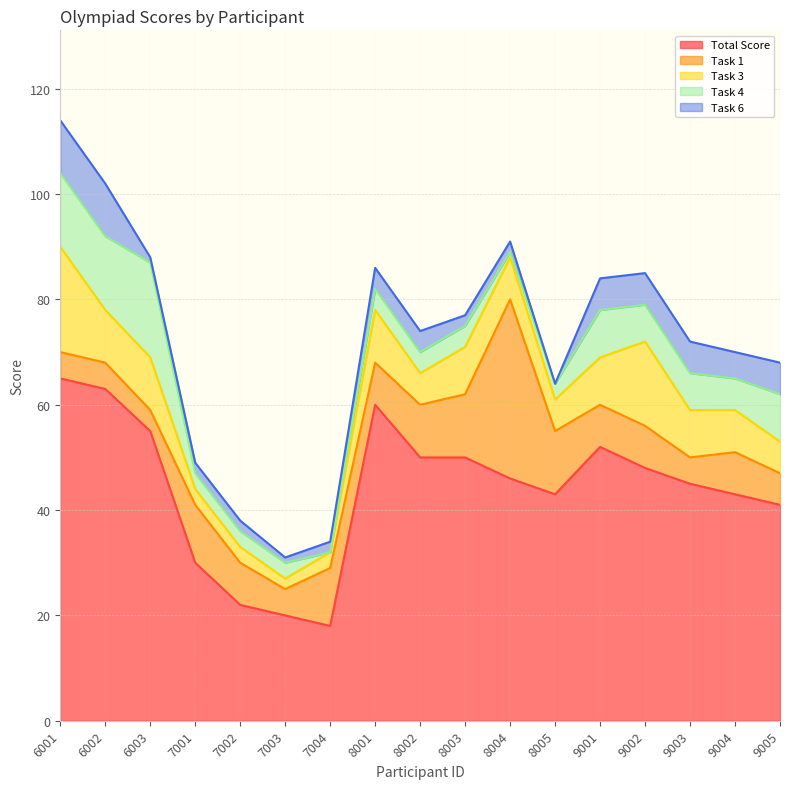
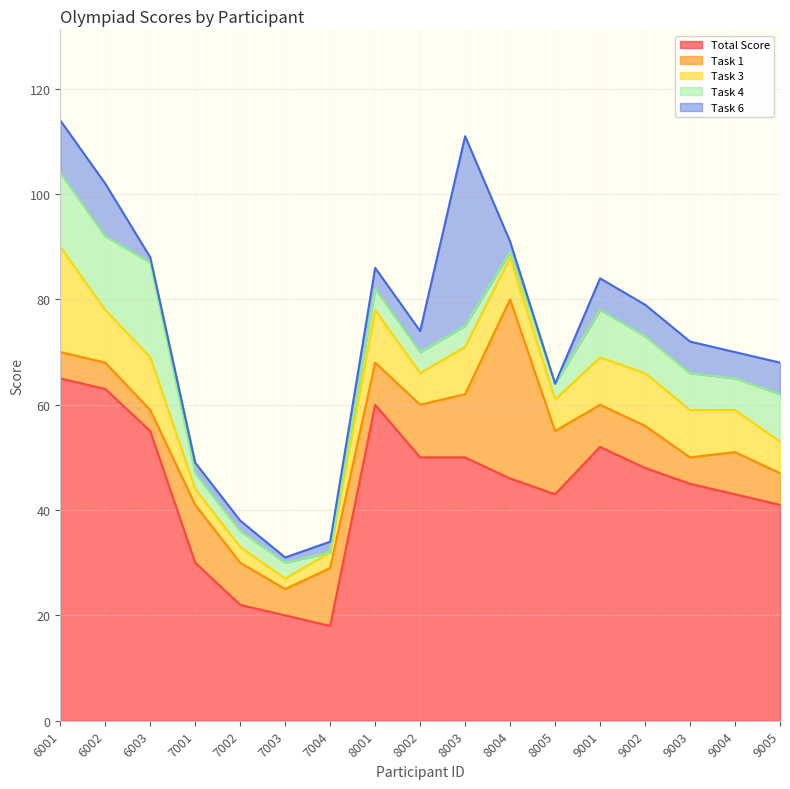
  {
    "Total Score": {
      "6001": 65,
      "6002": 63,
      "6003": 55,
      "7001": 30,
      "7002": 22,
      "7003": 20,
      "7004": 18,
      "8001": 60,
      "8002": 50,
      "8003": 50,
      "8004": 46,
      "8005": 43,
      "9001": 52,
      "9002": 48,
      "9003": 45,
      "9004": 43,
      "9005": 41
    },
    "Task 1": {
      "6001": 5,
      "6002": 5,
      "6003": 4,
      "7001": 11,
      "7002": 8,
      "7003": 5,
      "7004": 11,
      "8001": 8,
      "8002": 10,
      "8003": 12,
      "8004": 34,
      "8005": 12,
      "9001": 8,
      "9002": 8,
      "9003": 5,
      "9004": 8,
      "9005": 6
    },
    "Task 3": {
      "6001": 20,
      "6002": 10,
      "6003": 10,
      "7001": 3,
      "7002": 3,
      "7003": 2,
      "8001": 10,
      "8002": 6,
      "8003": 9,
      "8004": 8,
      "8005": 6,
      "9001": 9,
-     "9002": 16,
+     "9002": 10,
      "9003": 9,
      "9004": 8,
      "9005": 6
    },
    "Task 4": {
      "6001": 14,
      "6002": 14,
      "6003": 18,
      "7001": 3,
      "7002": 3,
      "7003": 3,
      "8001": 4,
      "8002": 4,
      "8003": 4,
      "8004": 1,
      "9001": 9,
      "9002": 7,
      "9003": 7,
      "9004": 6,
      "9005": 9
    },
    "Task 6": {
      "6001": 10,
      "6002": 10,
      "6003": 1,
      "7001": 2,
      "7002": 2,
      "7003": 1,
      "7004": 2,
      "8001": 4,
      "8002": 4,
-     "8003": 2,
+     "8003": 36,
      "8004": 2,
      "9001": 6,
      "9002": 6,
      "9003": 6,
      "9004": 5,
      "9005": 6
    }
  }
